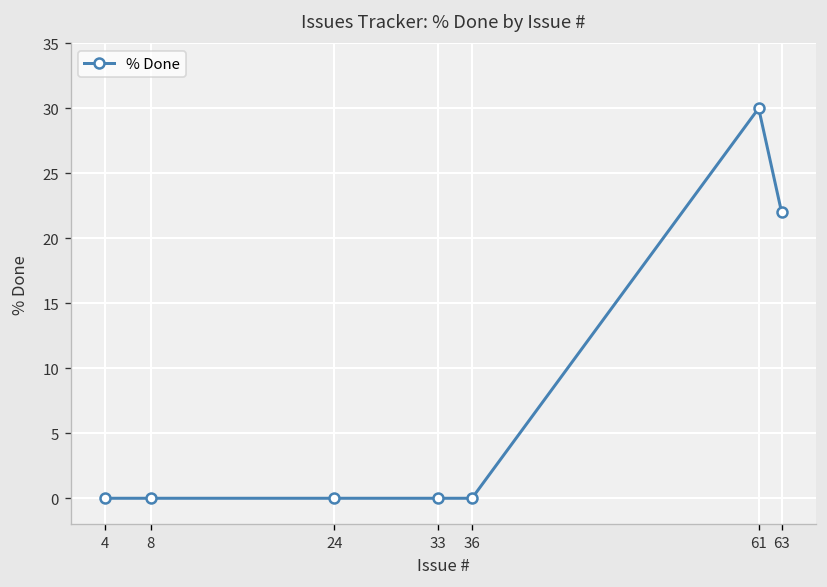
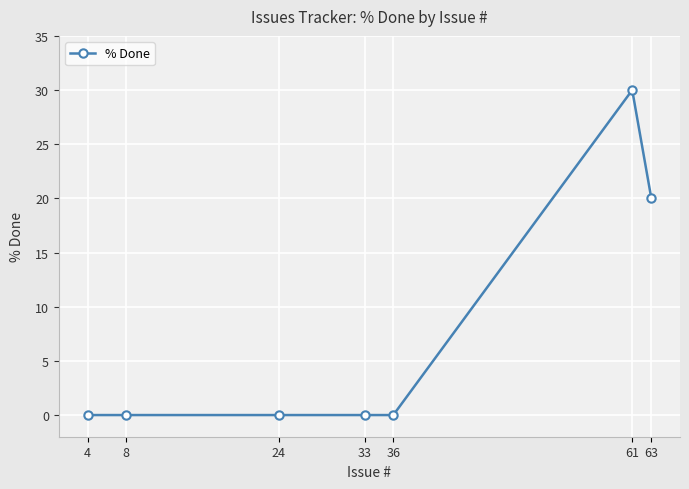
  {
    "4": 0,
    "8": 0,
    "24": 0,
    "33": 0,
    "36": 0,
    "61": 30,
-   "63": 22
+   "63": 20
  }
